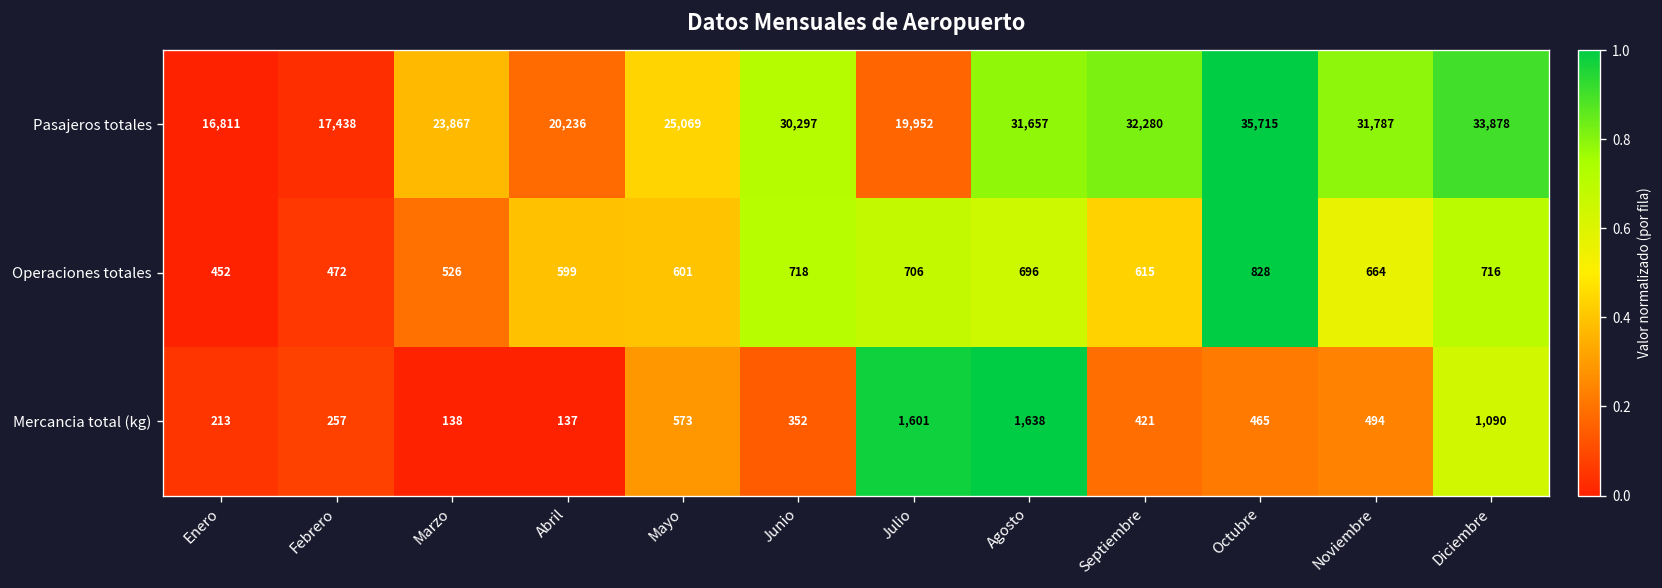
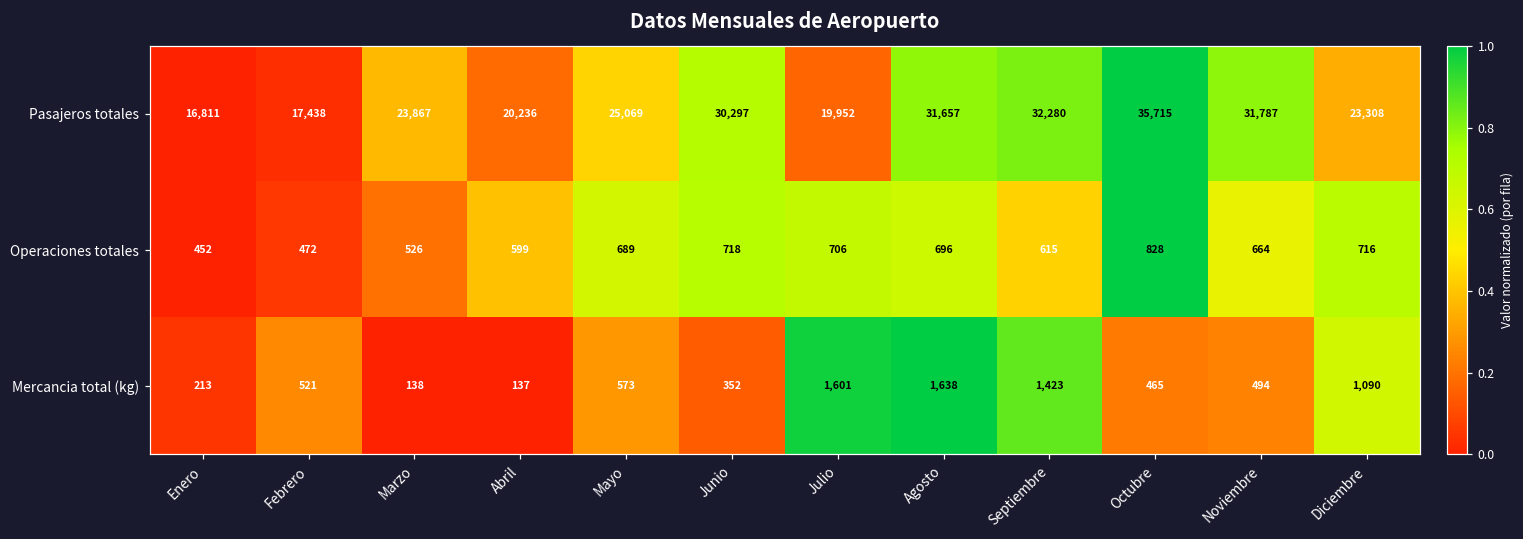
  {
    "Pasajeros totales": {
      "Enero": "16,811",
      "Febrero": "17,438",
      "Marzo": "23,867",
      "Abril": "20,236",
      "Mayo": "25,069",
      "Junio": "30,297",
      "Julio": "19,952",
      "Agosto": "31,657",
      "Septiembre": "32,280",
      "Octubre": "35,715",
      "Noviembre": "31,787",
-     "Diciembre": "33,878"
+     "Diciembre": "23,308"
    },
    "Operaciones totales": {
      "Enero": "452",
      "Febrero": "472",
      "Marzo": "526",
      "Abril": "599",
-     "Mayo": "601",
+     "Mayo": "689",
      "Junio": "718",
      "Julio": "706",
      "Agosto": "696",
      "Septiembre": "615",
      "Octubre": "828",
      "Noviembre": "664",
      "Diciembre": "716"
    },
    "Mercancia total (kg)": {
      "Enero": "213",
-     "Febrero": "257",
+     "Febrero": "521",
      "Marzo": "138",
      "Abril": "137",
      "Mayo": "573",
      "Junio": "352",
      "Julio": "1,601",
      "Agosto": "1,638",
-     "Septiembre": "421",
+     "Septiembre": "1,423",
      "Octubre": "465",
      "Noviembre": "494",
      "Diciembre": "1,090"
    }
  }
